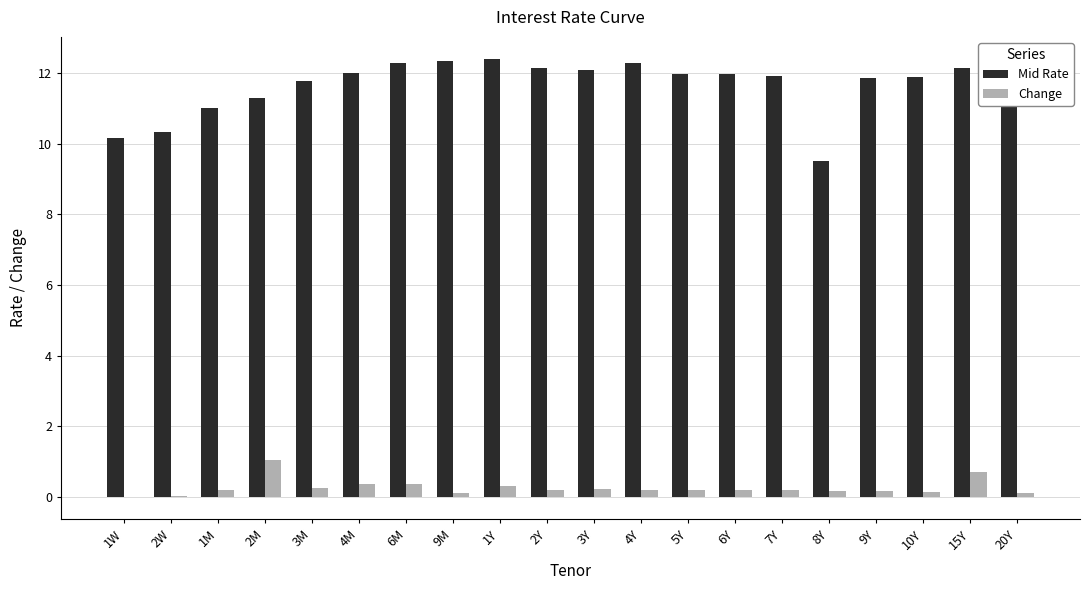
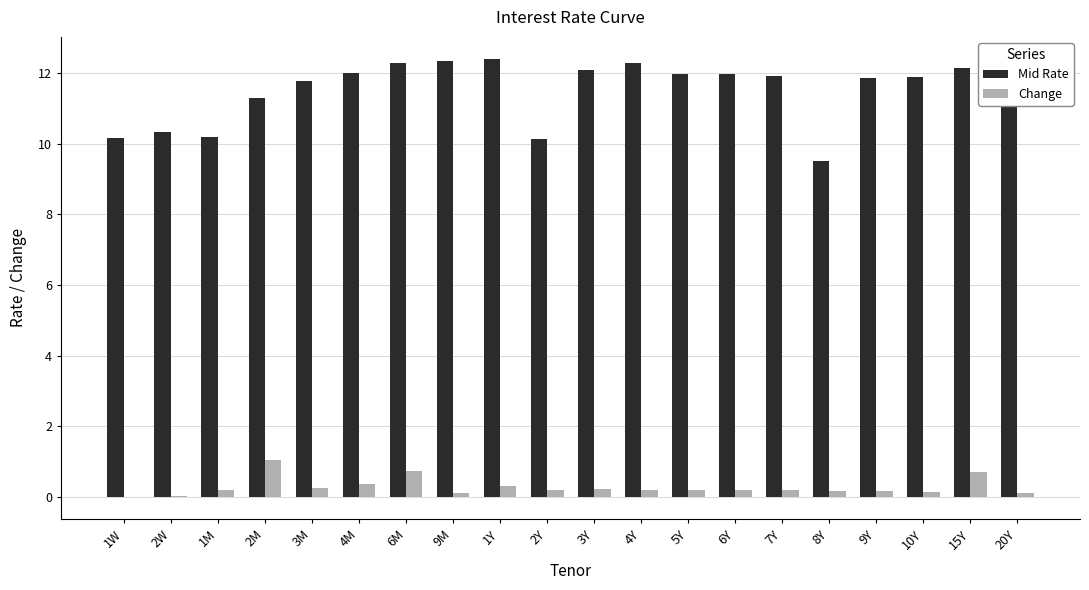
  {
    "Mid Rate": {
      "1W": 10.2,
      "2W": 10.3,
-     "1M": 11.0,
+     "1M": 10.2,
      "2M": 11.3,
      "3M": 11.8,
      "4M": 12.0,
      "6M": 12.3,
      "9M": 12.3,
      "1Y": 12.4,
-     "2Y": 12.1,
+     "2Y": 10.1,
      "3Y": 12.1,
      "4Y": 12.3,
      "5Y": 12.0,
      "6Y": 12.0,
      "7Y": 11.9,
      "8Y": 9.5,
      "9Y": 11.9,
      "10Y": 11.9,
      "15Y": 12.1
    },
    "Change": {
      "1M": 0.2,
      "2M": 1.0,
      "3M": 0.3,
      "4M": 0.4,
-     "6M": 0.4,
+     "6M": 0.7,
      "9M": 0.1,
      "1Y": 0.3,
      "2Y": 0.2,
      "3Y": 0.2,
      "4Y": 0.2,
      "5Y": 0.2,
      "6Y": 0.2,
      "7Y": 0.2,
      "8Y": 0.2,
      "9Y": 0.2,
      "10Y": 0.1,
      "15Y": 0.7,
      "20Y": 0.1
    }
  }
